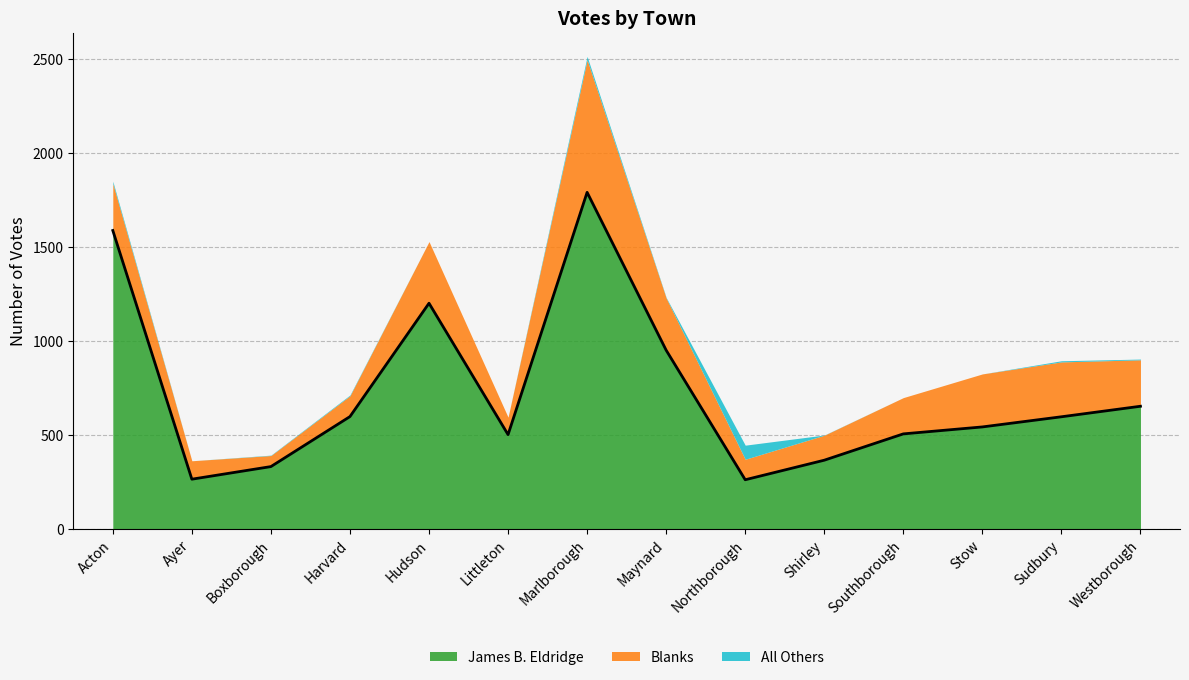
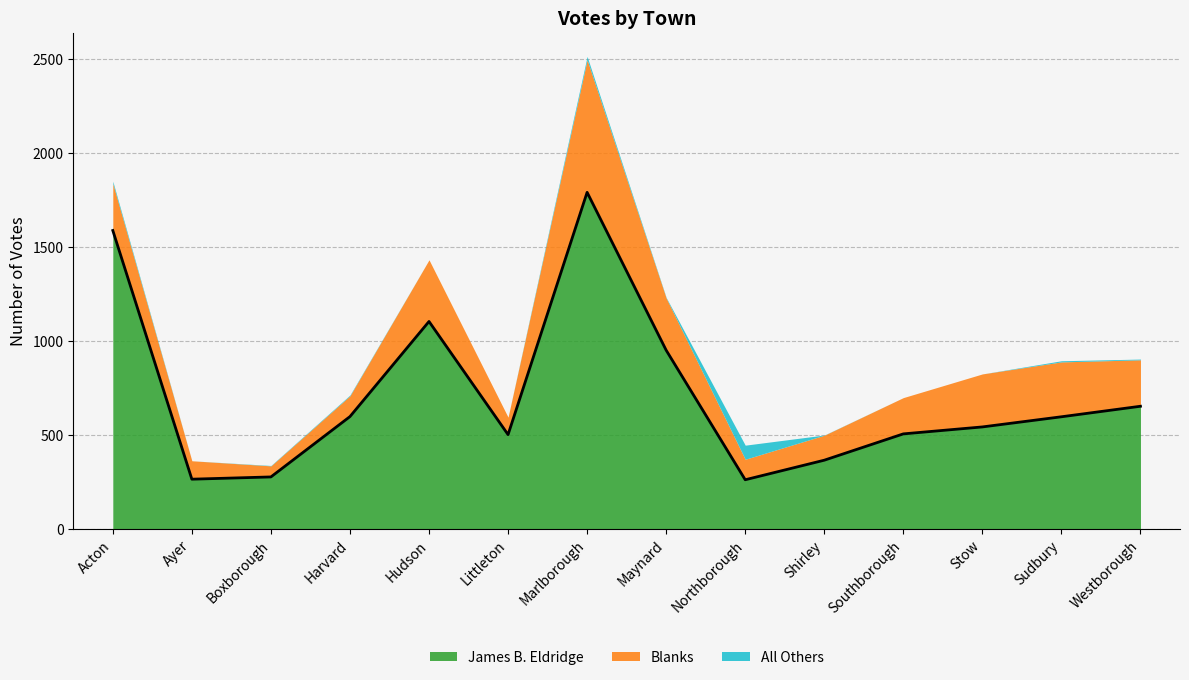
  {
    "James B. Eldridge": {
      "Acton": 1590,
      "Ayer": 260,
-     "Boxborough": 330,
+     "Boxborough": 280,
      "Harvard": 600,
-     "Hudson": 1200,
+     "Hudson": 1100,
      "Littleton": 500,
      "Marlborough": 1790,
      "Maynard": 950,
      "Northborough": 260,
      "Shirley": 370,
      "Southborough": 510,
      "Stow": 540,
      "Sudbury": 600,
      "Westborough": 650
    },
    "Blanks": {
      "Marlborough": 710,
      "Northborough": 110
    },
    "All Others": {
      "Marlborough": 20,
      "Northborough": 80
    }
  }
